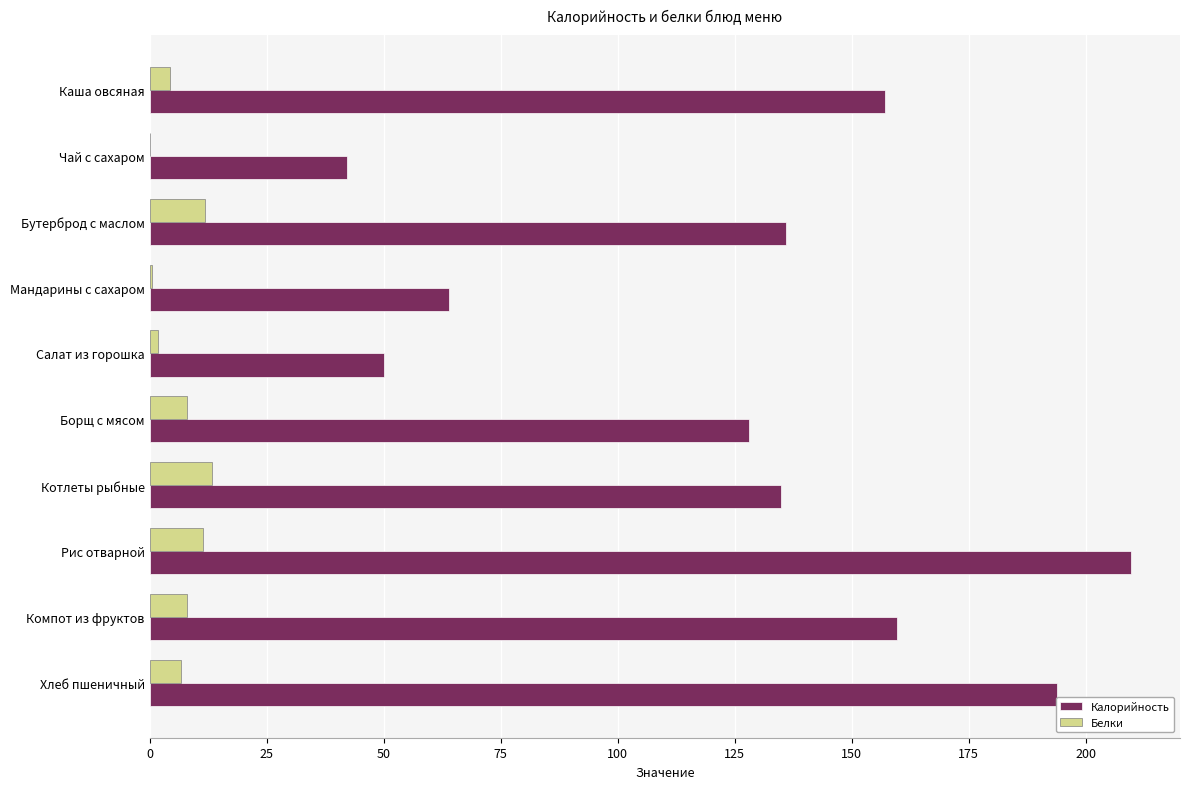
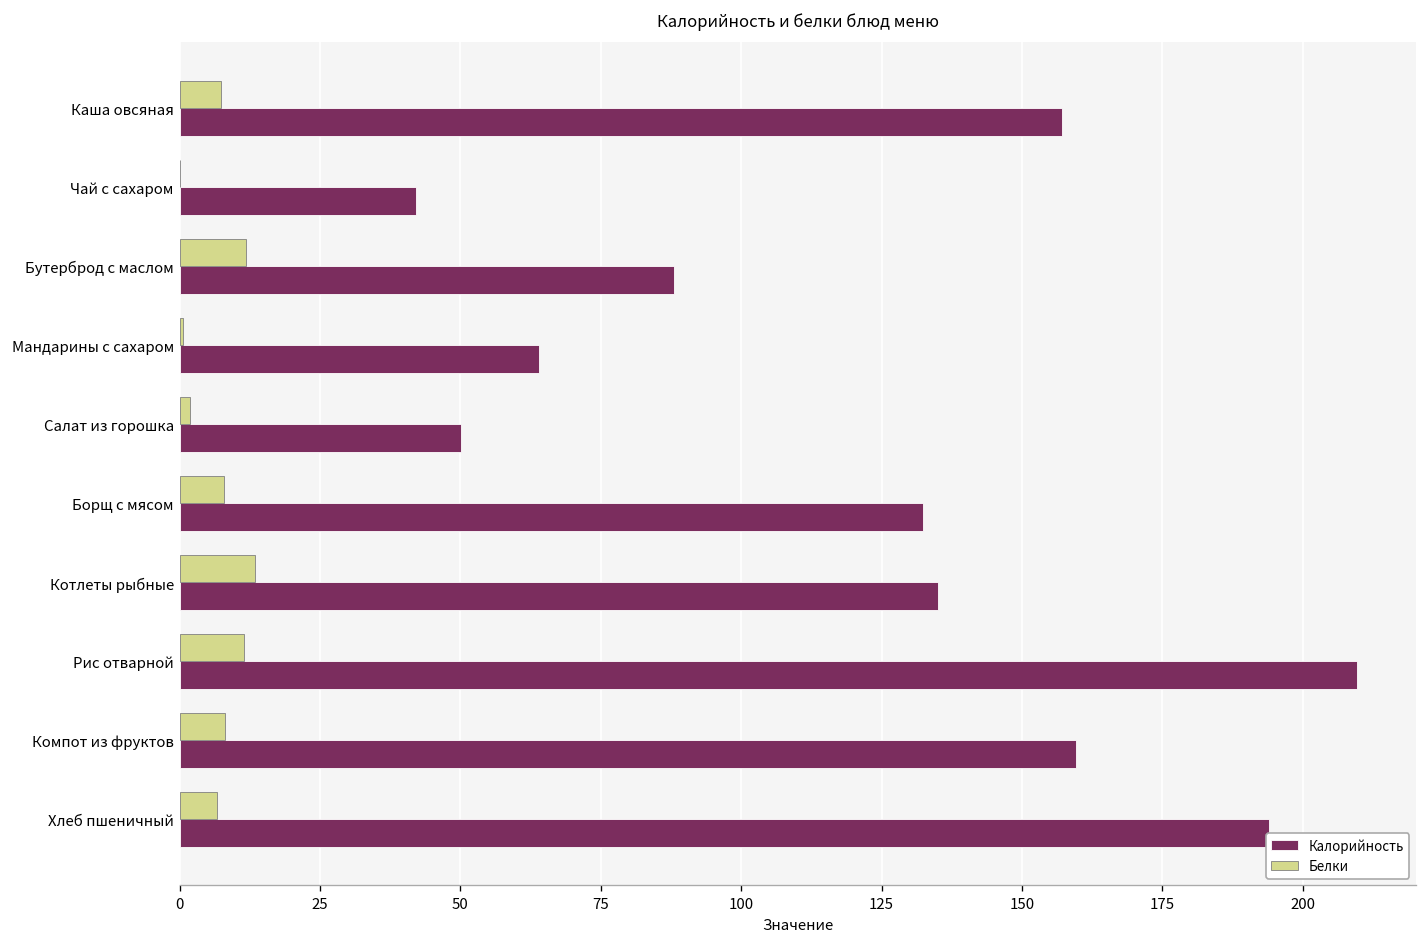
  {
    "Калорийность": {
      "Каша овсяная": 157,
      "Чай с сахаром": 42,
-     "Бутерброд с маслом": 136,
+     "Бутерброд с маслом": 88,
      "Мандарины с сахаром": 64,
      "Салат из горошка": 50,
-     "Борщ с мясом": 128,
+     "Борщ с мясом": 132,
      "Котлеты рыбные": 135,
      "Рис отварной": 210,
      "Компот из фруктов": 160,
      "Хлеб пшеничный": 194
    },
    "Белки": {
-     "Каша овсяная": 4,
+     "Каша овсяная": 7,
      "Бутерброд с маслом": 12,
      "Мандарины с сахаром": 1,
      "Салат из горошка": 2,
      "Борщ с мясом": 8,
      "Котлеты рыбные": 13,
      "Рис отварной": 11,
      "Компот из фруктов": 8,
      "Хлеб пшеничный": 7
    }
  }
